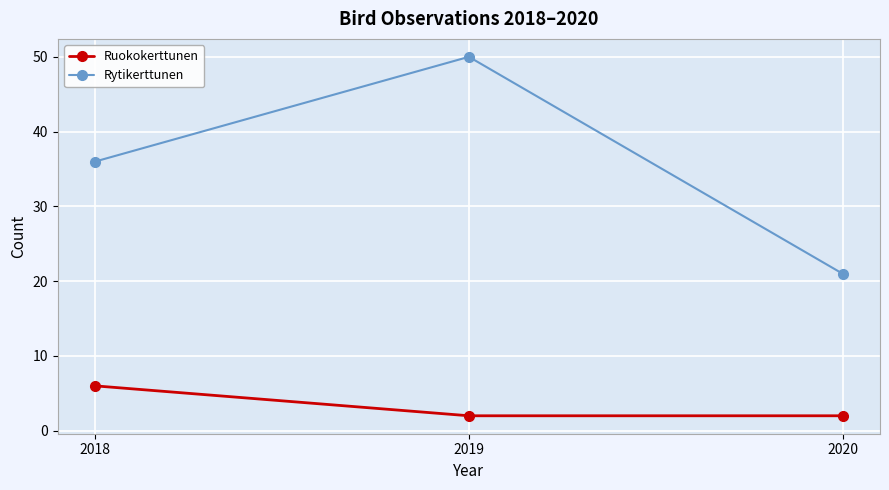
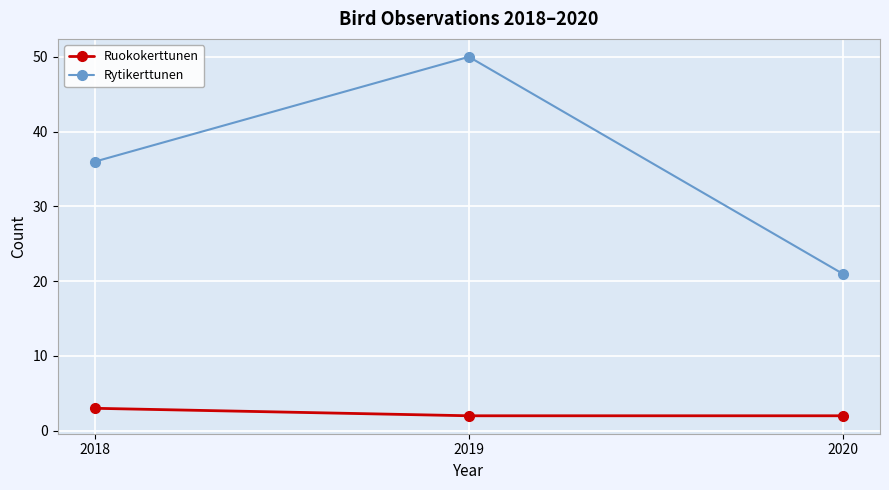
  {
    "Ruokokerttunen": {
-     "2018": 6,
+     "2018": 3,
      "2019": 2,
      "2020": 2
    },
    "Rytikerttunen": {
      "2018": 36,
      "2019": 50,
      "2020": 21
    }
  }
